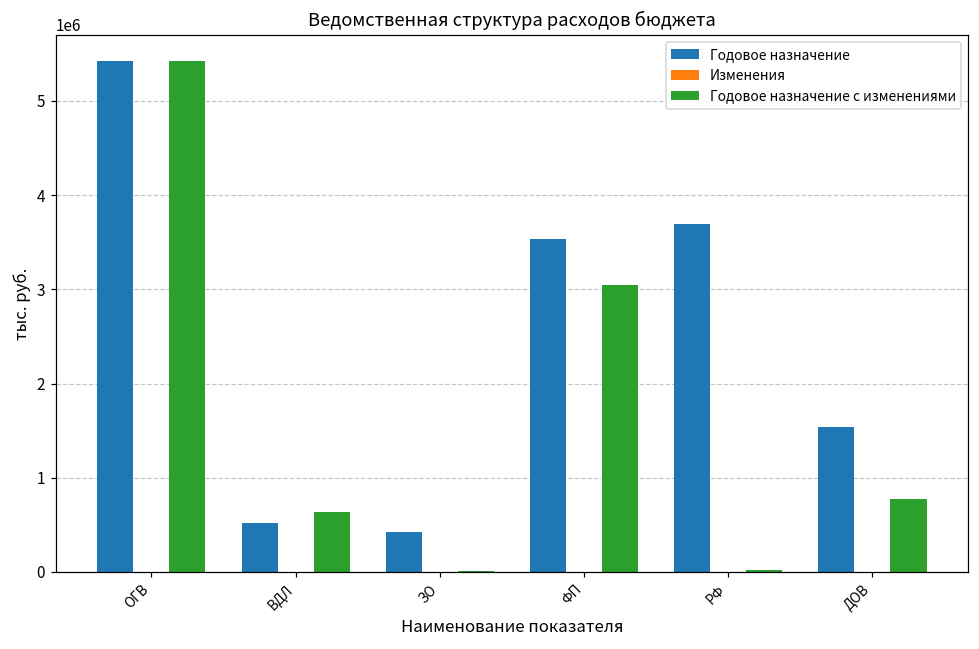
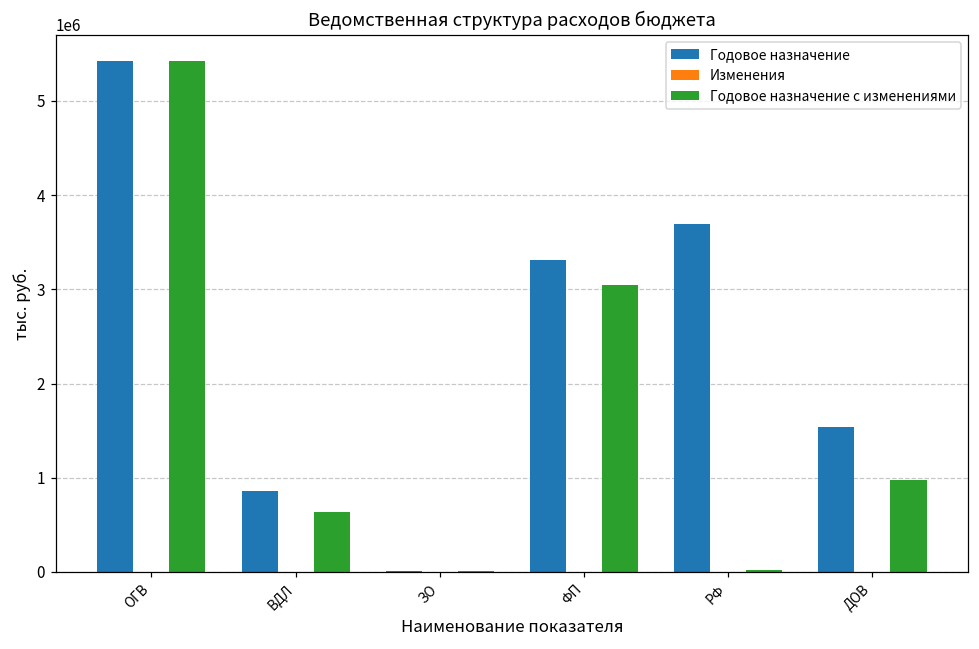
  {
    "Годовое назначение": {
      "ОГВ": 5400000,
-     "ВДЛ": 500000,
-     "ЗО": 400000,
-     "ФП": 3500000,
+     "ВДЛ": 900000,
+     "ЗО": 0,
+     "ФП": 3300000,
      "РФ": 3700000,
      "ДОВ": 1500000
    },
    "Изменения": {
      "ОГВ": 0,
      "ВДЛ": 0,
      "ЗО": 0,
      "ФП": 0,
      "РФ": 0,
      "ДОВ": 0
    },
    "Годовое назначение с изменениями": {
      "ОГВ": 5400000,
      "ВДЛ": 600000,
      "ФП": 3000000,
-     "ДОВ": 800000
+     "ДОВ": 1000000
    }
  }
